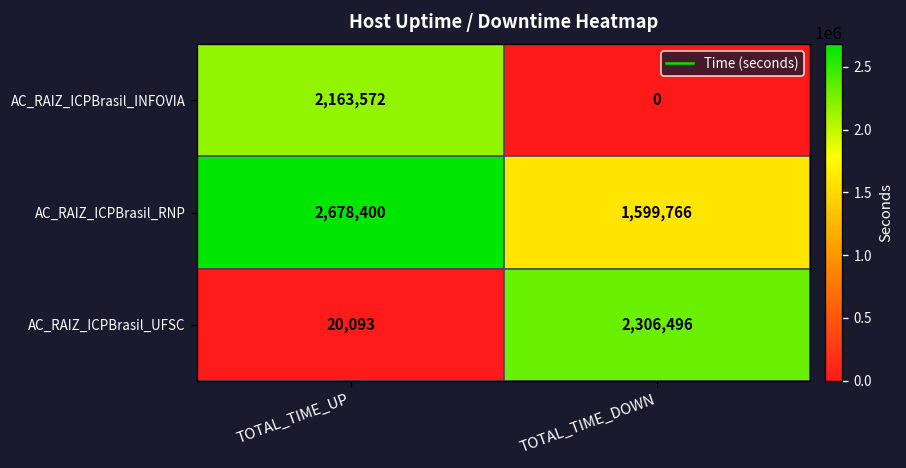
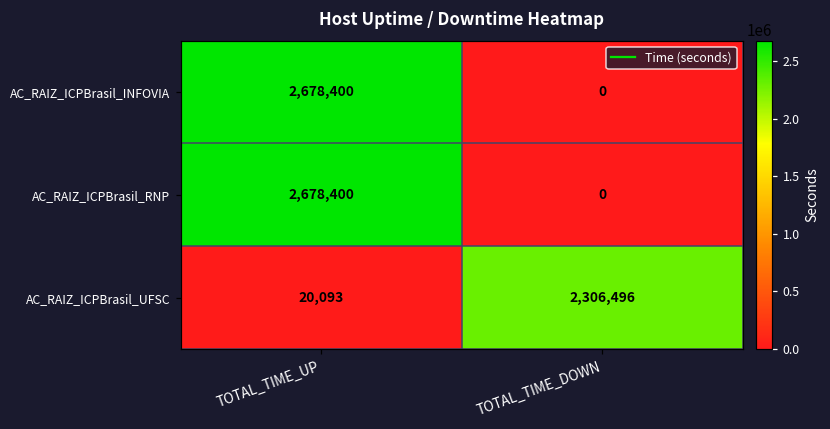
  {
    "AC_RAIZ_ICPBrasil_INFOVIA": {
-     "TOTAL_TIME_UP": "2,163,572",
+     "TOTAL_TIME_UP": "2,678,400",
      "TOTAL_TIME_DOWN": "0"
    },
    "AC_RAIZ_ICPBrasil_RNP": {
      "TOTAL_TIME_UP": "2,678,400",
-     "TOTAL_TIME_DOWN": "1,599,766"
+     "TOTAL_TIME_DOWN": "0"
    },
    "AC_RAIZ_ICPBrasil_UFSC": {
      "TOTAL_TIME_UP": "20,093",
      "TOTAL_TIME_DOWN": "2,306,496"
    }
  }
